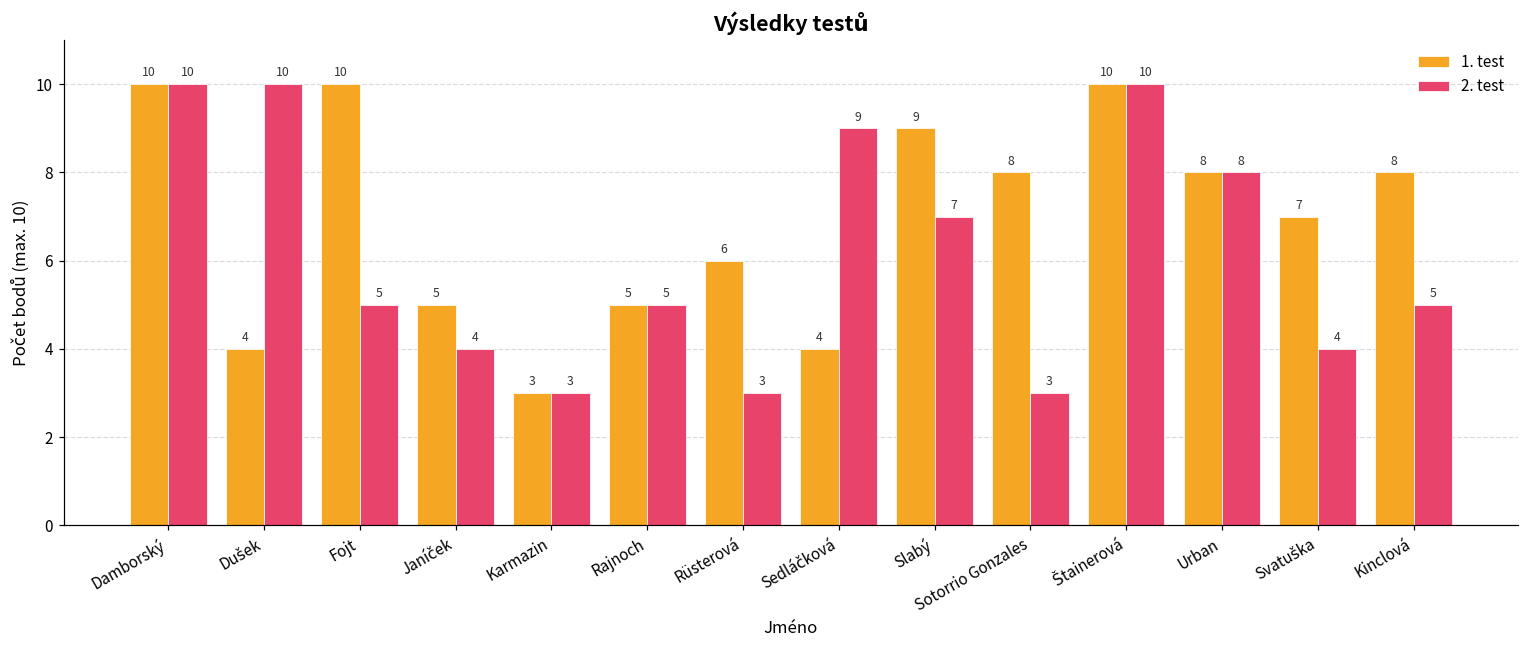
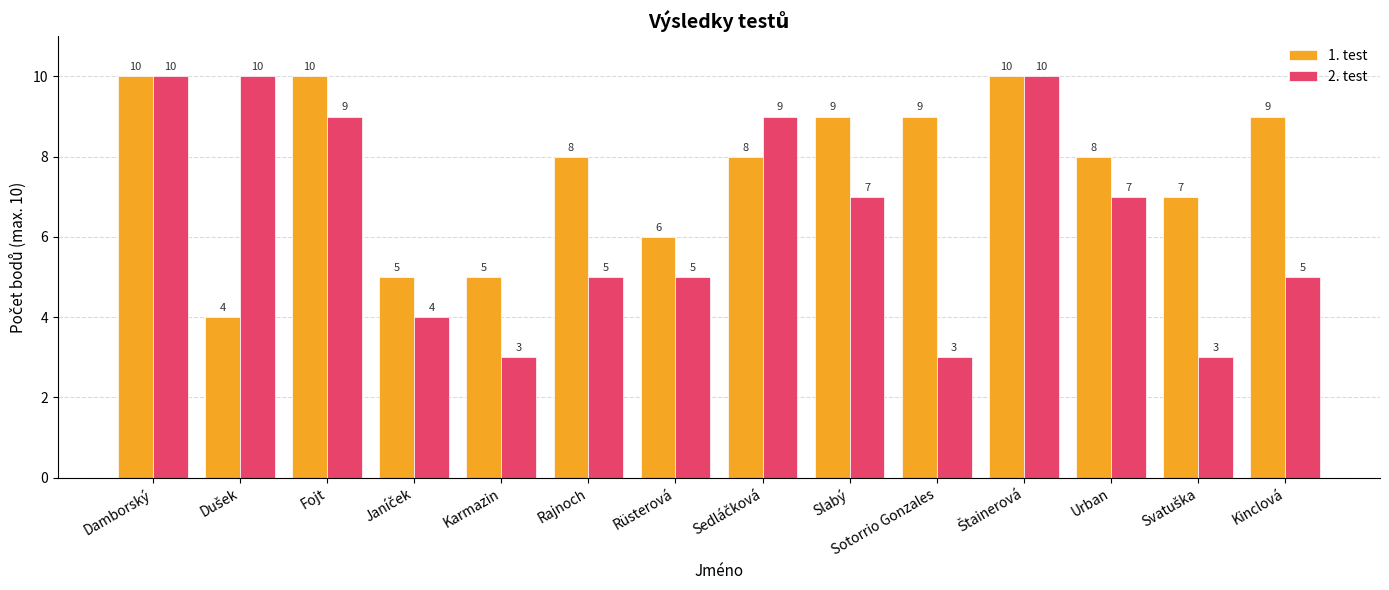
  {
    "1. test": {
      "Damborský": 10,
      "Dušek": 4,
      "Fojt": 10,
      "Janíček": 5,
-     "Karmazin": 3,
-     "Rajnoch": 5,
+     "Karmazin": 5,
+     "Rajnoch": 8,
      "Rüsterová": 6,
-     "Sedláčková": 4,
+     "Sedláčková": 8,
      "Slabý": 9,
-     "Sotorrio Gonzales": 8,
+     "Sotorrio Gonzales": 9,
      "Štainerová": 10,
      "Urban": 8,
      "Svatuška": 7,
-     "Kinclová": 8
+     "Kinclová": 9
    },
    "2. test": {
      "Damborský": 10,
      "Dušek": 10,
-     "Fojt": 5,
+     "Fojt": 9,
      "Janíček": 4,
      "Karmazin": 3,
      "Rajnoch": 5,
-     "Rüsterová": 3,
+     "Rüsterová": 5,
      "Sedláčková": 9,
      "Slabý": 7,
      "Sotorrio Gonzales": 3,
      "Štainerová": 10,
-     "Urban": 8,
-     "Svatuška": 4,
+     "Urban": 7,
+     "Svatuška": 3,
      "Kinclová": 5
    }
  }
